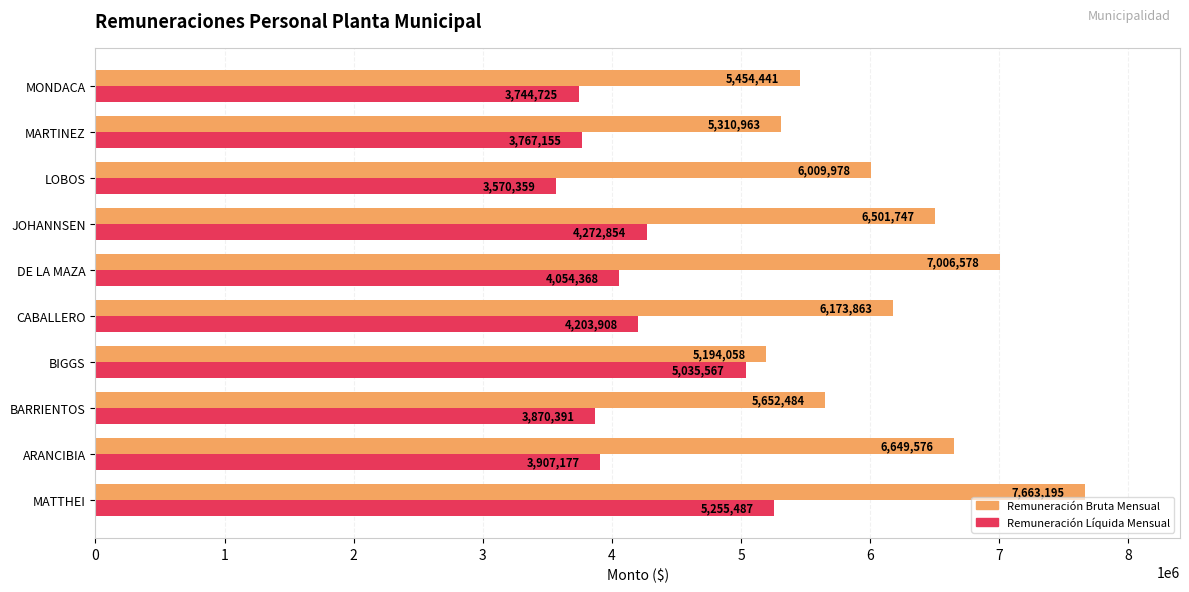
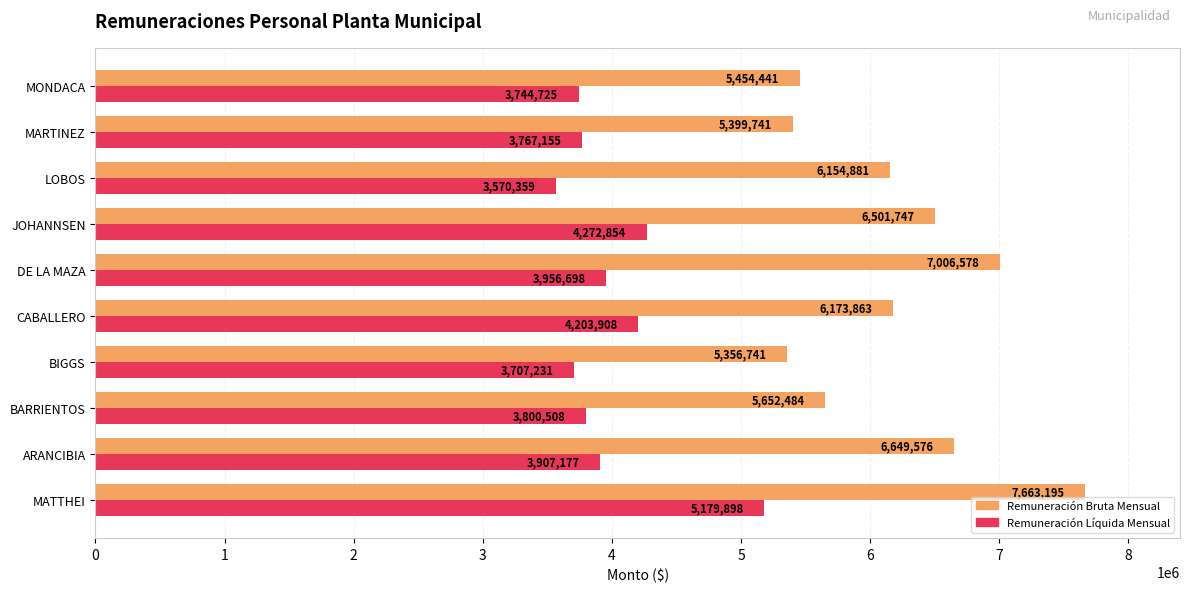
  {
    "Remuneración Bruta Mensual": {
      "MONDACA": "5,454,441",
-     "MARTINEZ": "5,310,963",
-     "LOBOS": "6,009,978",
+     "MARTINEZ": "5,399,741",
+     "LOBOS": "6,154,881",
      "JOHANNSEN": "6,501,747",
      "DE LA MAZA": "7,006,578",
      "CABALLERO": "6,173,863",
-     "BIGGS": "5,194,058",
+     "BIGGS": "5,356,741",
      "BARRIENTOS": "5,652,484",
      "ARANCIBIA": "6,649,576"
    },
    "Remuneración Líquida Mensual": {
      "MONDACA": "3,744,725",
      "MARTINEZ": "3,767,155",
      "LOBOS": "3,570,359",
      "JOHANNSEN": "4,272,854",
-     "DE LA MAZA": "4,054,368",
+     "DE LA MAZA": "3,956,698",
      "CABALLERO": "4,203,908",
-     "BIGGS": "5,035,567",
-     "BARRIENTOS": "3,870,391",
+     "BIGGS": "3,707,231",
+     "BARRIENTOS": "3,800,508",
      "ARANCIBIA": "3,907,177",
-     "MATTHEI": "5,255,487"
+     "MATTHEI": "5,179,898"
    }
  }
